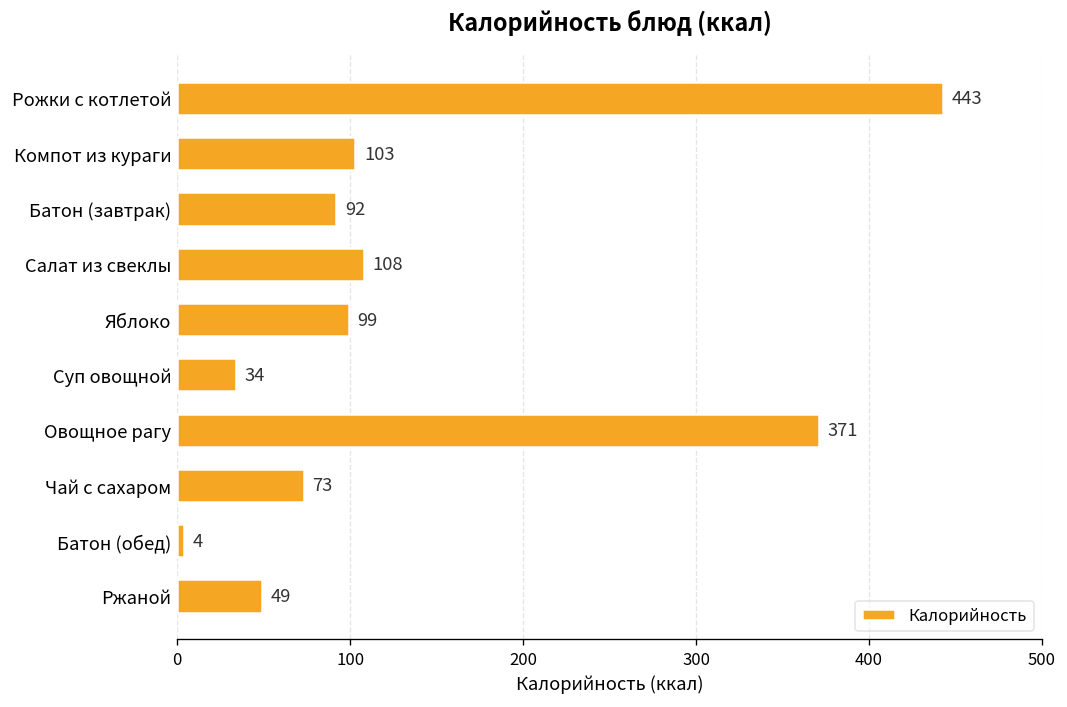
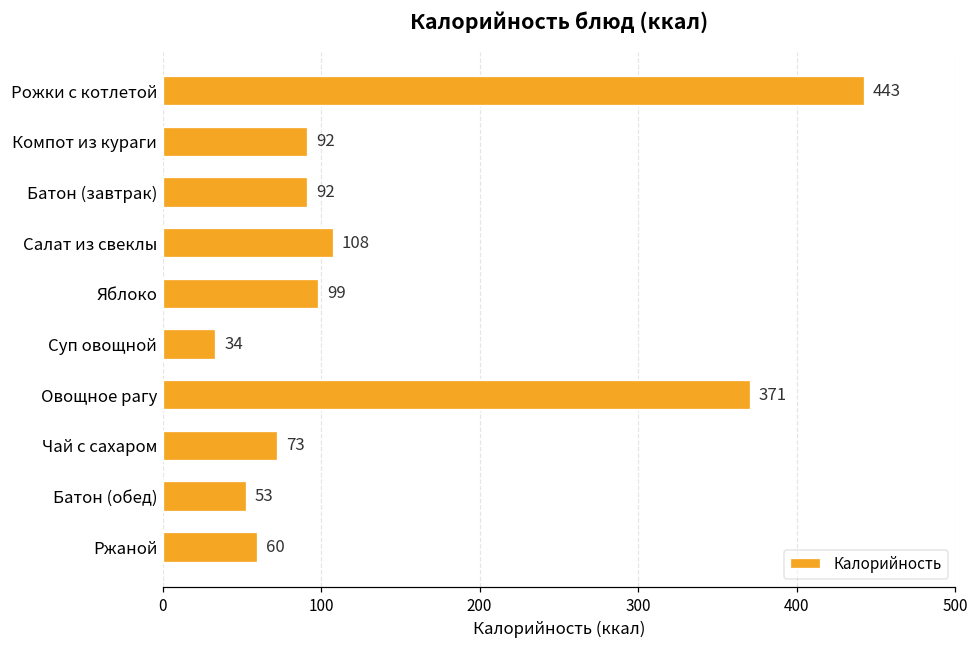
  {
    "Рожки с котлетой": 443,
-   "Компот из кураги": 103,
+   "Компот из кураги": 92,
    "Батон (завтрак)": 92,
    "Салат из свеклы": 108,
    "Яблоко": 99,
    "Суп овощной": 34,
    "Овощное рагу": 371,
    "Чай с сахаром": 73,
-   "Батон (обед)": 4,
-   "Ржаной": 49
+   "Батон (обед)": 53,
+   "Ржаной": 60
  }
